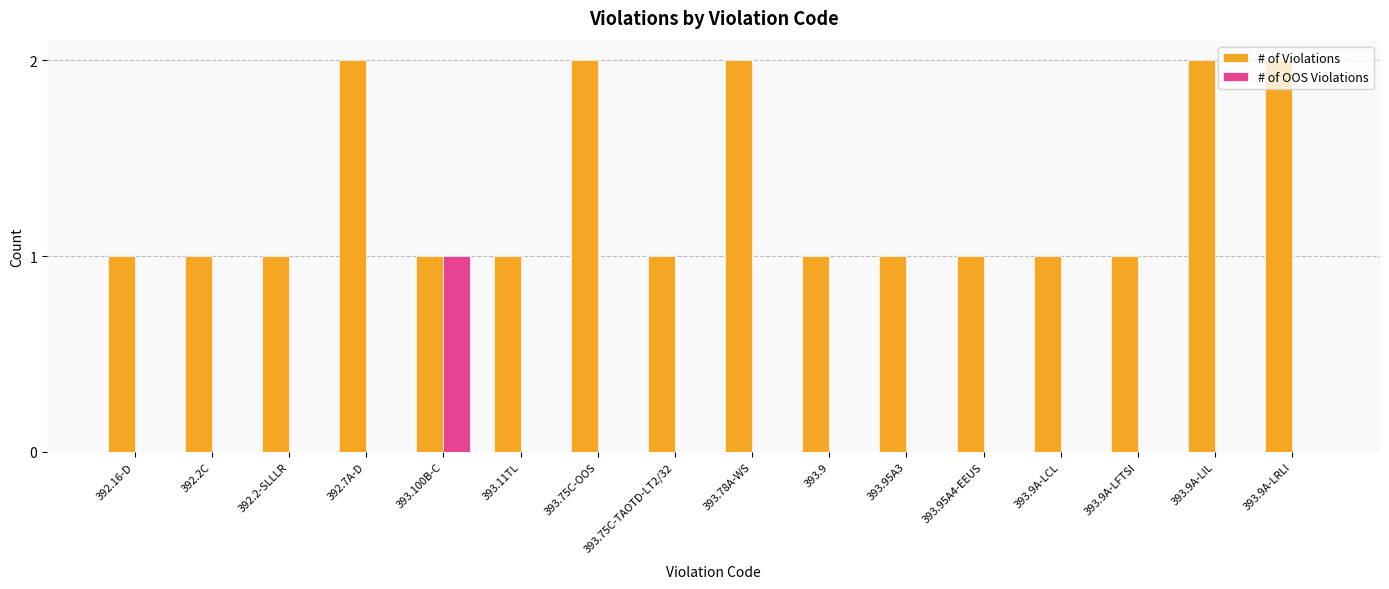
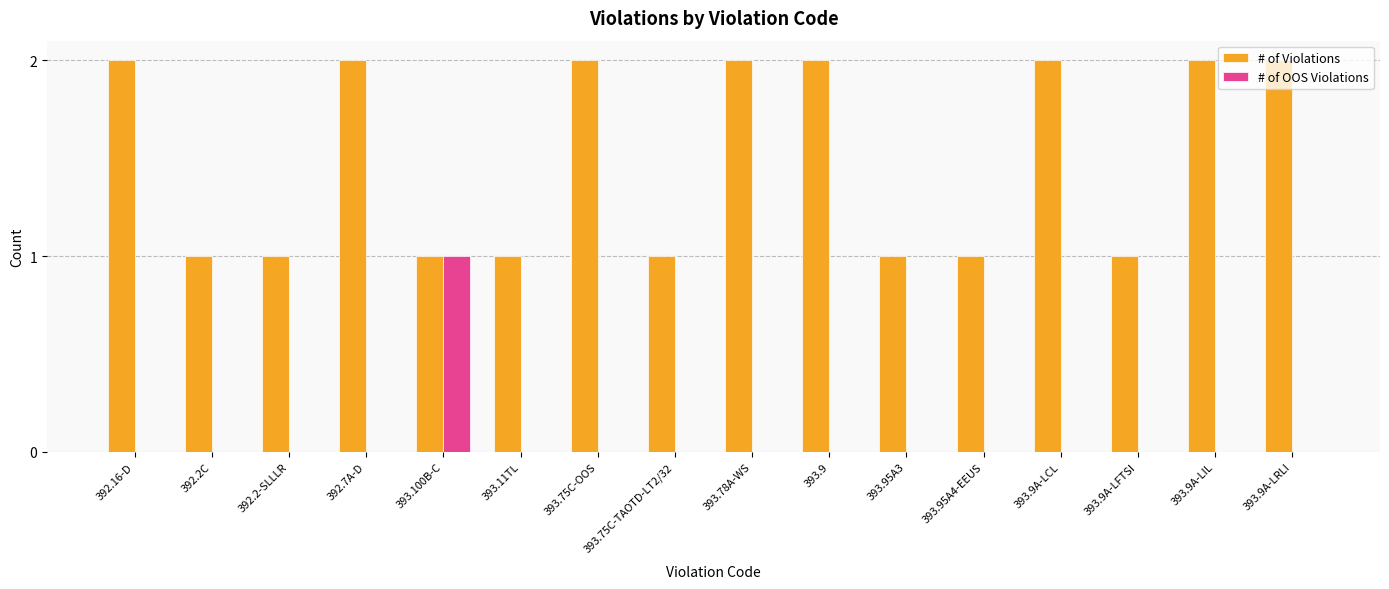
  {
    "# of Violations": {
-     "392.16-D": 1,
+     "392.16-D": 2,
      "392.2C": 1,
      "392.2-SLLLR": 1,
      "392.7A-D": 2,
      "393.100B-C": 1,
      "393.11TL": 1,
      "393.75C-OOS": 2,
      "393.75C-TAOTD-LT2/32": 1,
      "393.78A-WS": 2,
-     "393.9": 1,
+     "393.9": 2,
      "393.95A3": 1,
      "393.95A4-EEUS": 1,
-     "393.9A-LCL": 1,
+     "393.9A-LCL": 2,
      "393.9A-LFTSI": 1,
      "393.9A-LIL": 2
    },
    "# of OOS Violations": {
      "392.16-D": 0,
      "392.2C": 0,
      "392.2-SLLLR": 0,
      "392.7A-D": 0,
      "393.100B-C": 1,
      "393.11TL": 0,
      "393.75C-OOS": 0,
      "393.75C-TAOTD-LT2/32": 0,
      "393.78A-WS": 0,
      "393.9": 0,
      "393.95A3": 0,
      "393.95A4-EEUS": 0,
      "393.9A-LCL": 0,
      "393.9A-LFTSI": 0,
      "393.9A-LIL": 0,
      "393.9A-LRLI": 0
    }
  }
